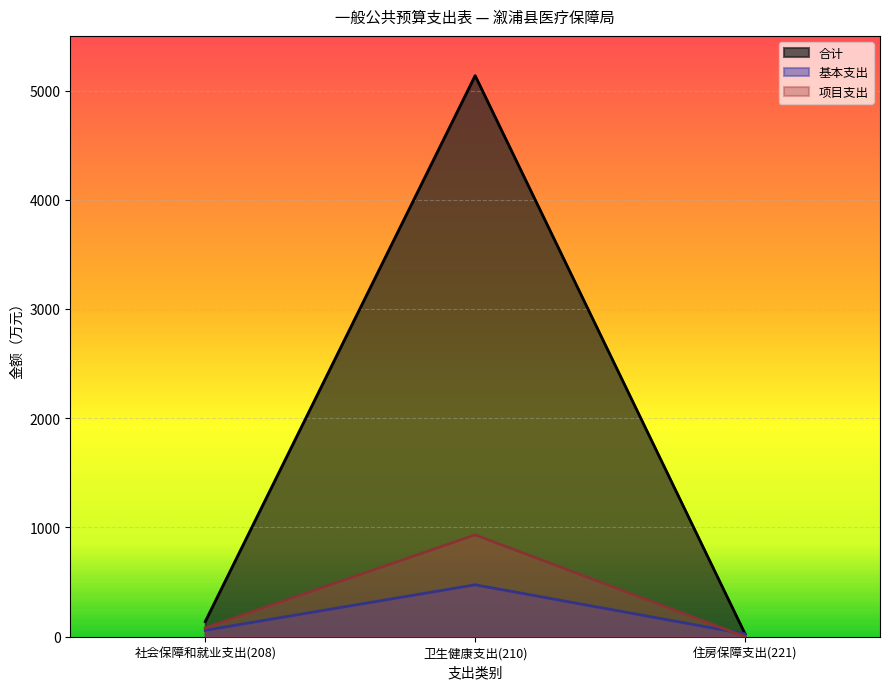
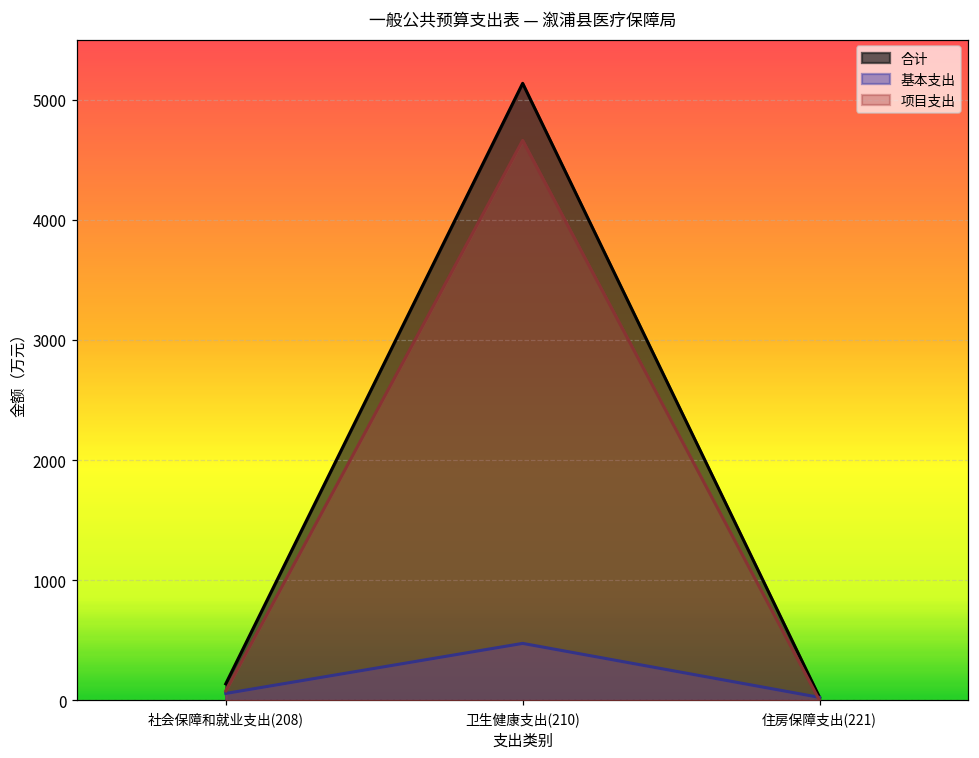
  {
    "合计": {
      "社会保障和就业支出(208)": 140,
      "卫生健康支出(210)": 5140
    },
    "基本支出": {
      "卫生健康支出(210)": 470
    },
    "项目支出": {
-     "卫生健康支出(210)": 930,
+     "卫生健康支出(210)": 4660,
      "住房保障支出(221)": 0
    }
  }
